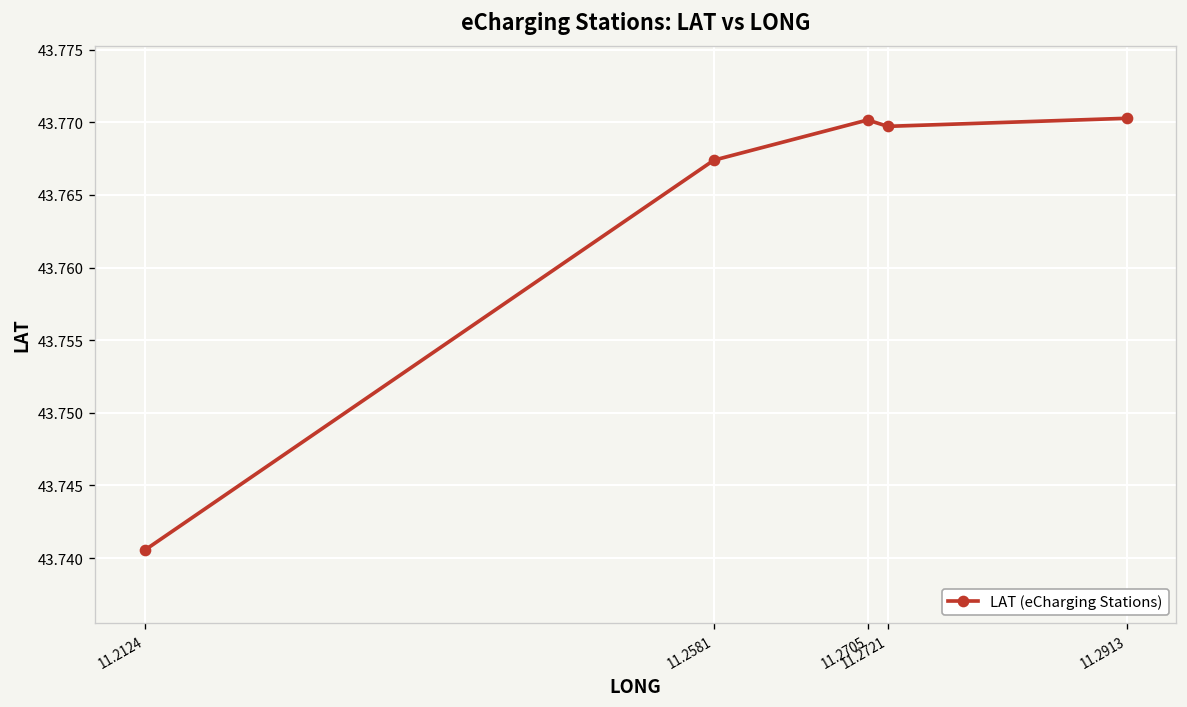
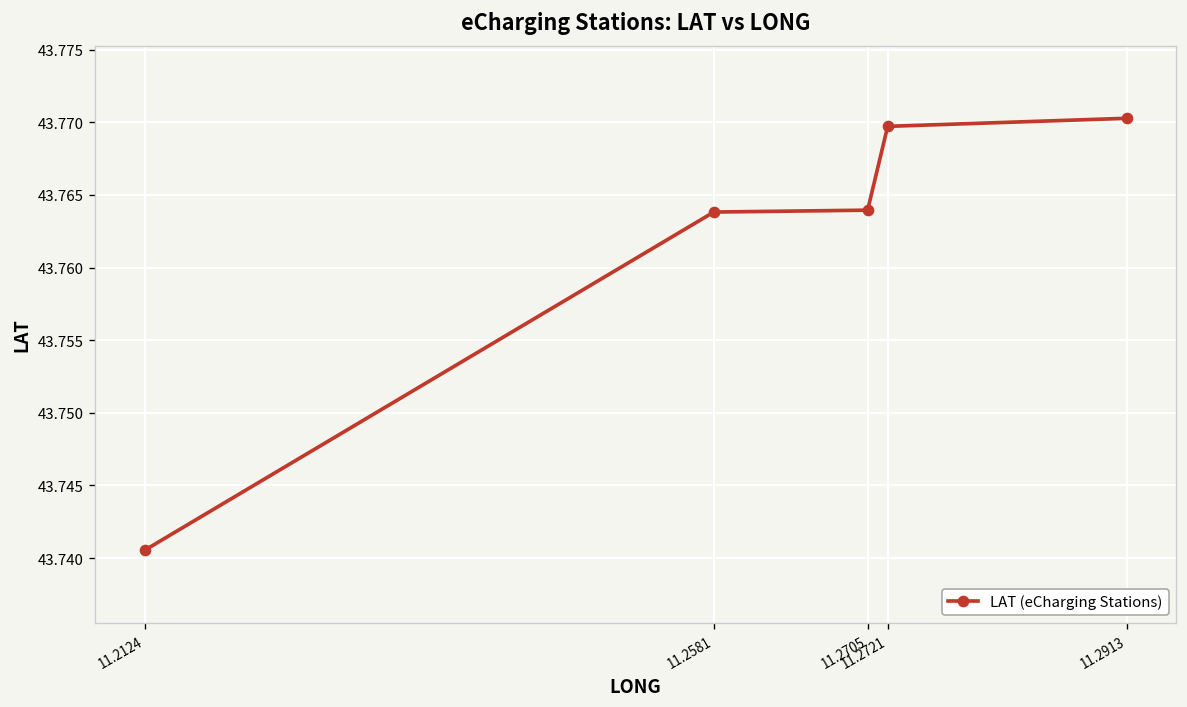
  {
    "11.2124": 43.7405,
-   "11.2581": 43.7674,
-   "11.2705": 43.7702,
+   "11.2581": 43.7638,
+   "11.2705": 43.7640,
    "11.2721": 43.7697,
    "11.2913": 43.7703
  }
